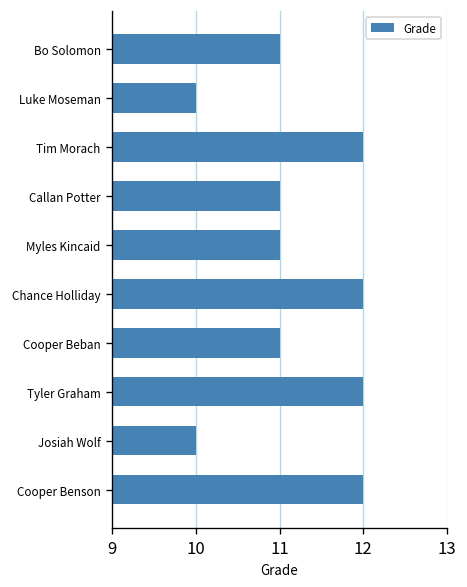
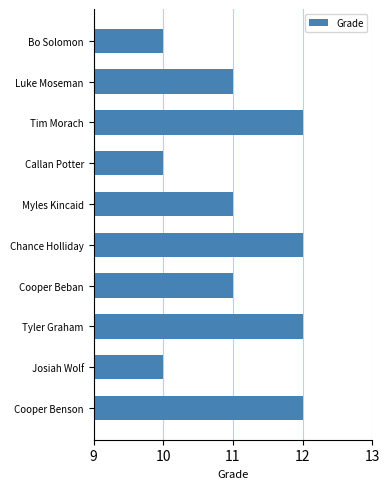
  {
-   "Bo Solomon": 11,
-   "Luke Moseman": 10,
+   "Bo Solomon": 10,
+   "Luke Moseman": 11,
    "Tim Morach": 12,
-   "Callan Potter": 11,
+   "Callan Potter": 10,
    "Myles Kincaid": 11,
    "Chance Holliday": 12,
    "Cooper Beban": 11,
    "Tyler Graham": 12,
    "Josiah Wolf": 10,
    "Cooper Benson": 12
  }
